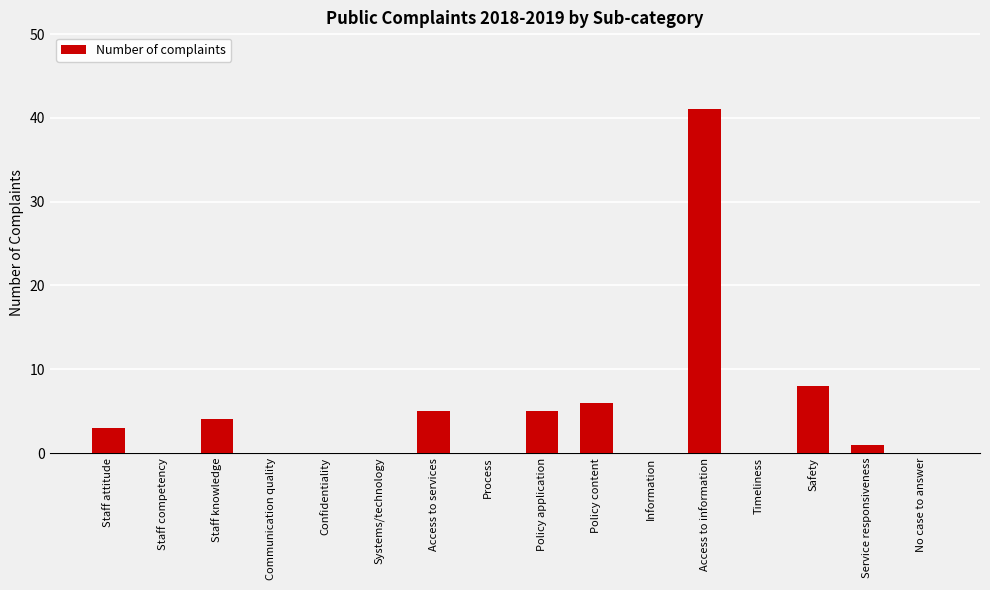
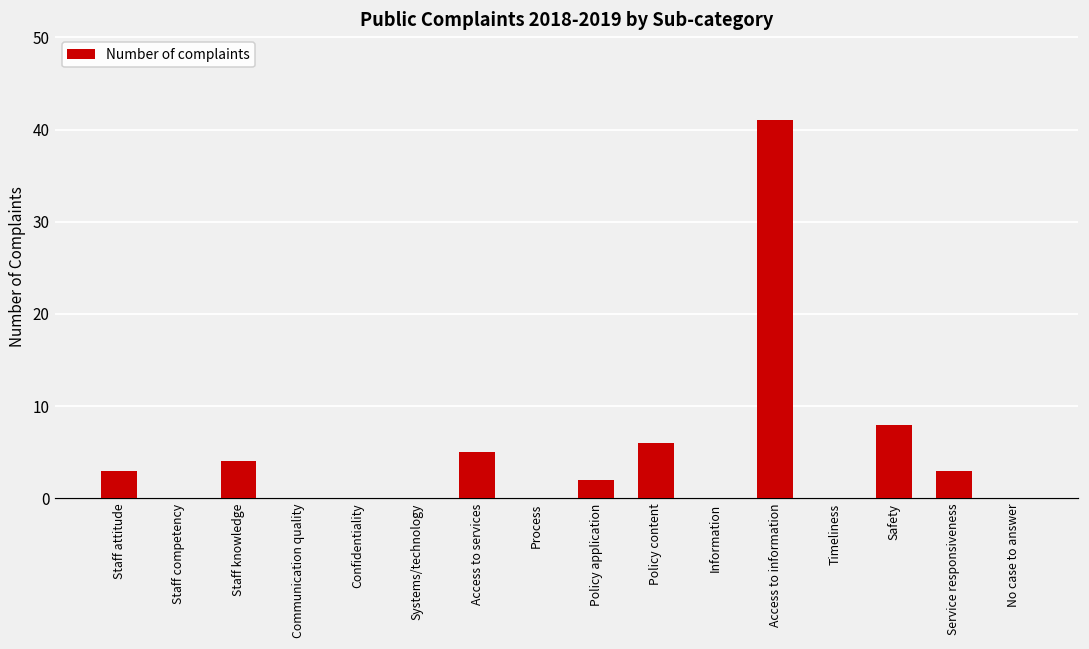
  {
    "Staff attitude": 3,
    "Staff competency": 0,
    "Staff knowledge": 4,
    "Communication quality": 0,
    "Confidentiality": 0,
    "Systems/technology": 0,
    "Access to services": 5,
    "Process": 0,
-   "Policy application": 5,
+   "Policy application": 2,
    "Policy content": 6,
    "Information": 0,
    "Access to information": 41,
    "Timeliness": 0,
    "Safety": 8,
-   "Service responsiveness": 1,
+   "Service responsiveness": 3,
    "No case to answer": 0
  }
